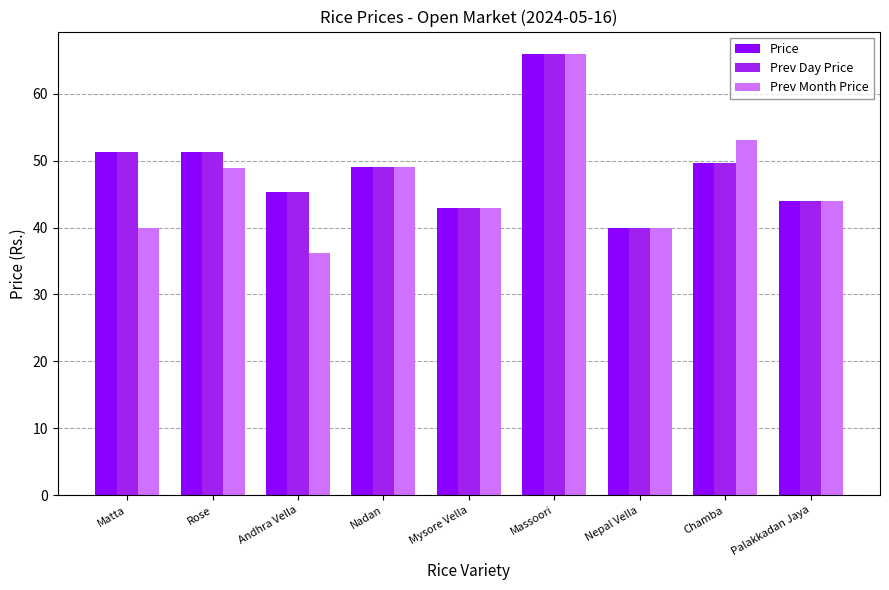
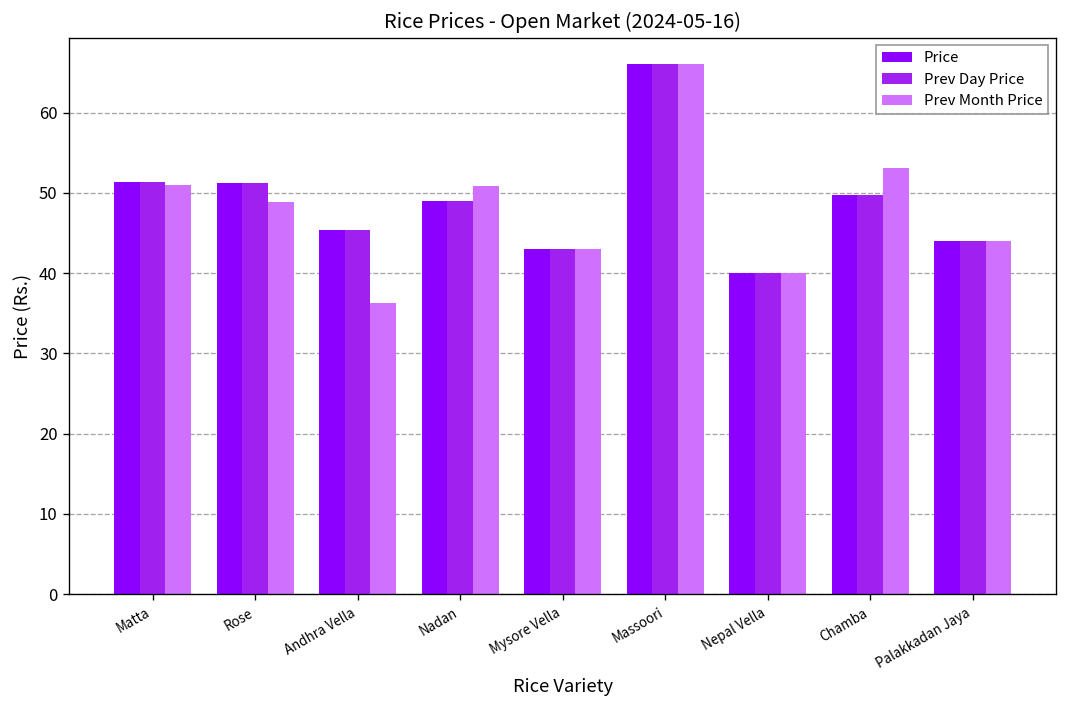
  {
    "Prev Month Price": {
-     "Matta": 40,
+     "Matta": 51,
      "Rose": 49,
      "Andhra Vella": 36,
-     "Nadan": 49,
+     "Nadan": 51,
      "Mysore Vella": 43,
      "Massoori": 66,
      "Nepal Vella": 40,
      "Chamba": 53,
      "Palakkadan Jaya": 44
    }
  }
